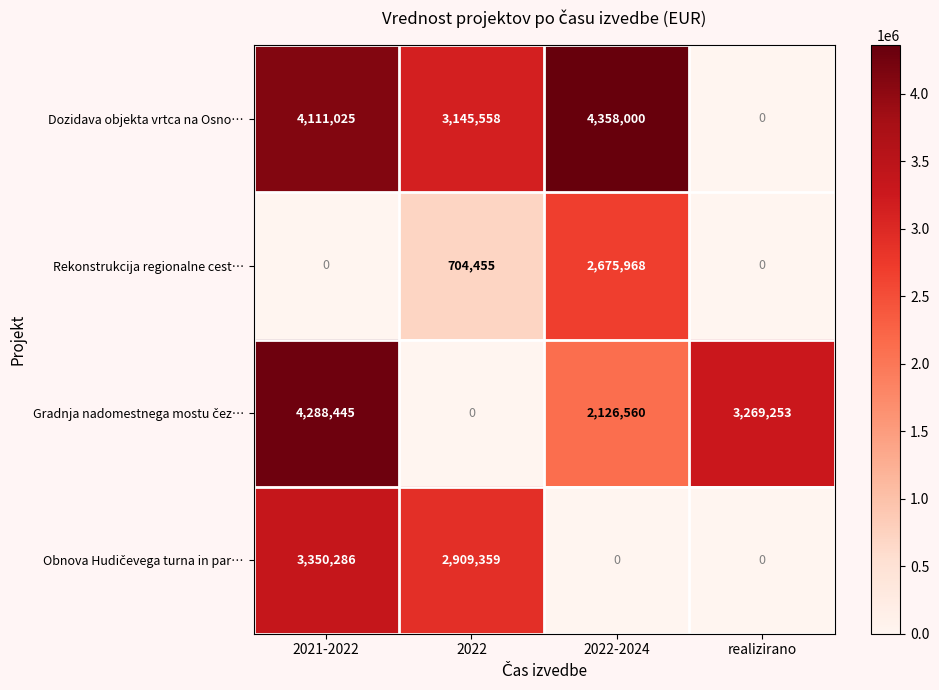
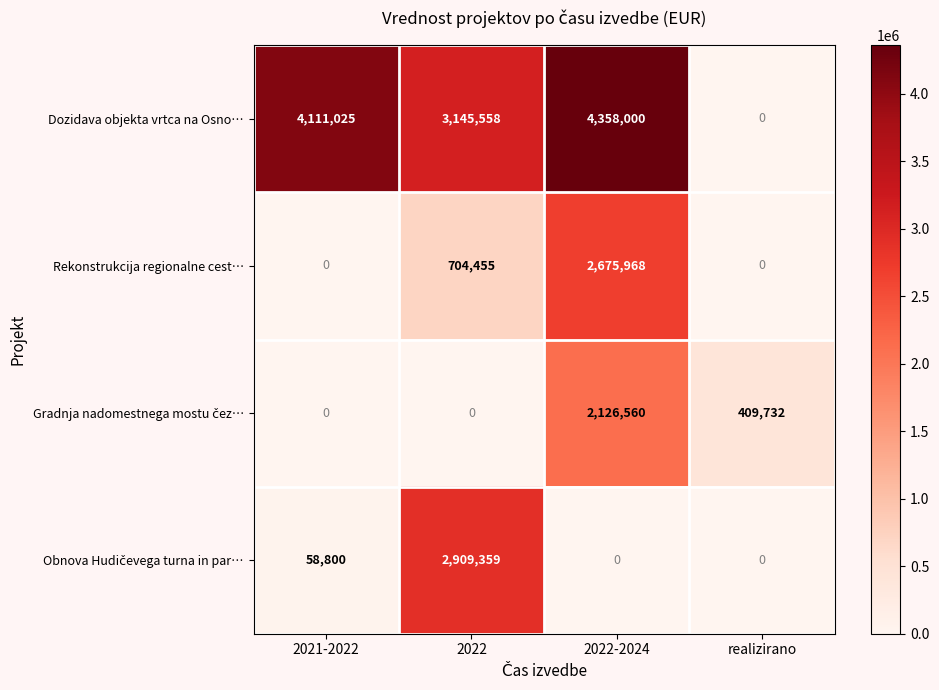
  {
    "Dozidava objekta vrtca na Osno…": {
      "2021-2022": "4,111,025",
      "2022": "3,145,558",
      "2022-2024": "4,358,000",
      "realizirano": "0"
    },
    "Rekonstrukcija regionalne cest…": {
      "2021-2022": "0",
      "2022": "704,455",
      "2022-2024": "2,675,968",
      "realizirano": "0"
    },
    "Gradnja nadomestnega mostu čez…": {
-     "2021-2022": "4,288,445",
+     "2021-2022": "0",
      "2022": "0",
      "2022-2024": "2,126,560",
-     "realizirano": "3,269,253"
+     "realizirano": "409,732"
    },
    "Obnova Hudičevega turna in par…": {
-     "2021-2022": "3,350,286",
+     "2021-2022": "58,800",
      "2022": "2,909,359",
      "2022-2024": "0",
      "realizirano": "0"
    }
  }
